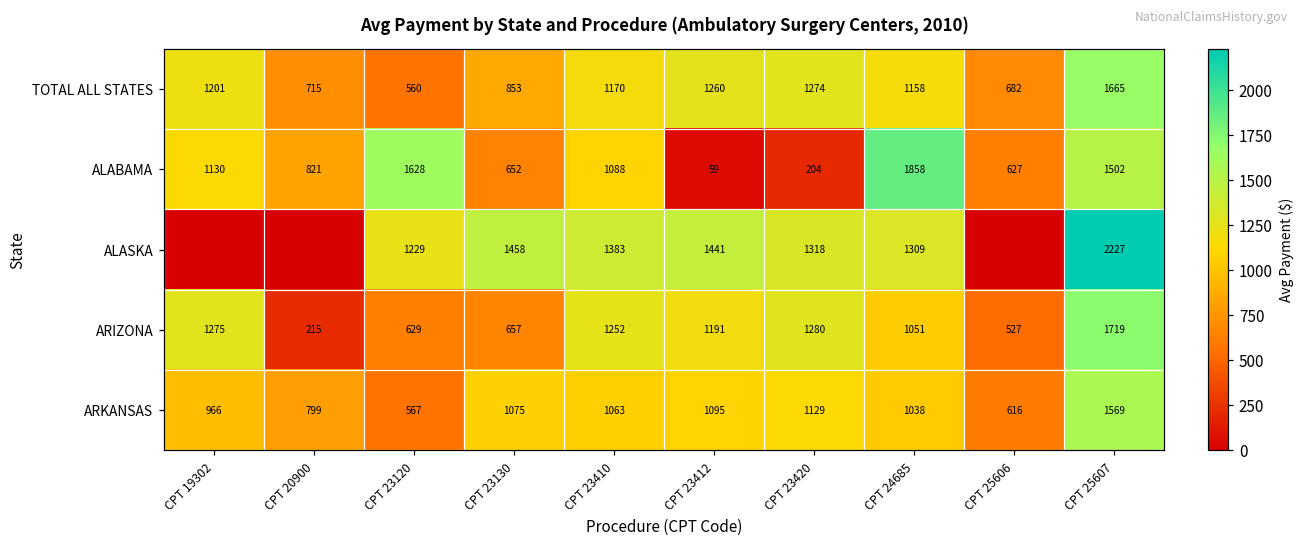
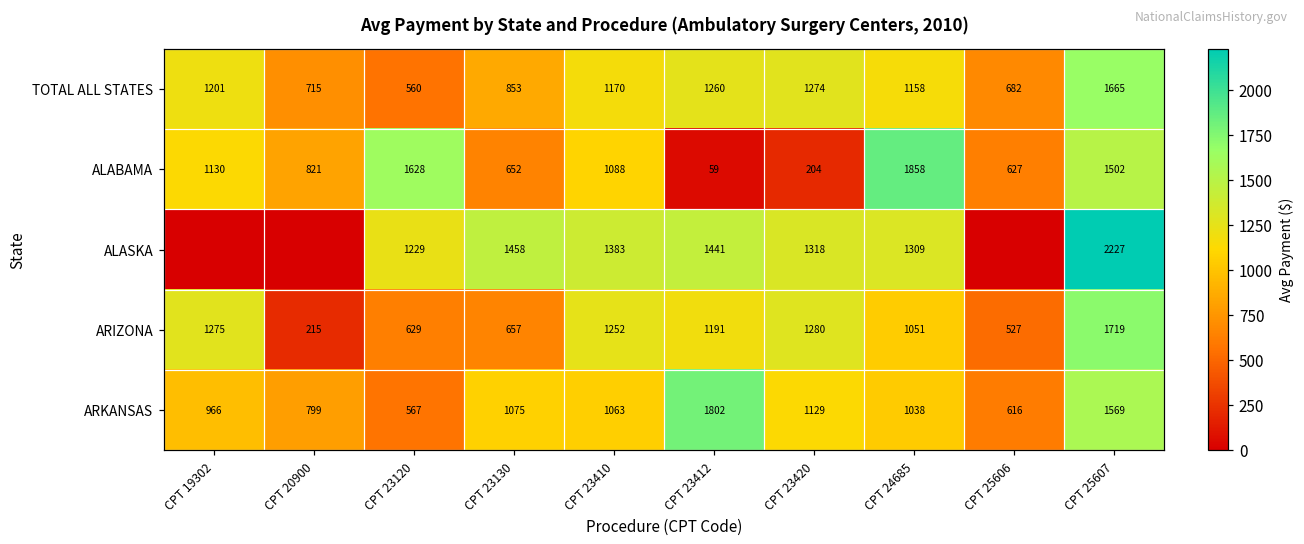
  {
    "TOTAL ALL STATES": {
      "CPT 19302": 1201,
      "CPT 20900": 715,
      "CPT 23120": 560,
      "CPT 23130": 853,
      "CPT 23410": 1170,
      "CPT 23412": 1260,
      "CPT 23420": 1274,
      "CPT 24685": 1158,
      "CPT 25606": 682,
      "CPT 25607": 1665
    },
    "ALABAMA": {
      "CPT 19302": 1130,
      "CPT 20900": 821,
      "CPT 23120": 1628,
      "CPT 23130": 652,
      "CPT 23410": 1088,
      "CPT 23412": 59,
      "CPT 23420": 204,
      "CPT 24685": 1858,
      "CPT 25606": 627,
      "CPT 25607": 1502
    },
    "ALASKA": {
      "CPT 23120": 1229,
      "CPT 23130": 1458,
      "CPT 23410": 1383,
      "CPT 23412": 1441,
      "CPT 23420": 1318,
      "CPT 24685": 1309,
      "CPT 25607": 2227
    },
    "ARIZONA": {
      "CPT 19302": 1275,
      "CPT 20900": 215,
      "CPT 23120": 629,
      "CPT 23130": 657,
      "CPT 23410": 1252,
      "CPT 23412": 1191,
      "CPT 23420": 1280,
      "CPT 24685": 1051,
      "CPT 25606": 527,
      "CPT 25607": 1719
    },
    "ARKANSAS": {
      "CPT 19302": 966,
      "CPT 20900": 799,
      "CPT 23120": 567,
      "CPT 23130": 1075,
      "CPT 23410": 1063,
-     "CPT 23412": 1095,
+     "CPT 23412": 1802,
      "CPT 23420": 1129,
      "CPT 24685": 1038,
      "CPT 25606": 616,
      "CPT 25607": 1569
    }
  }
